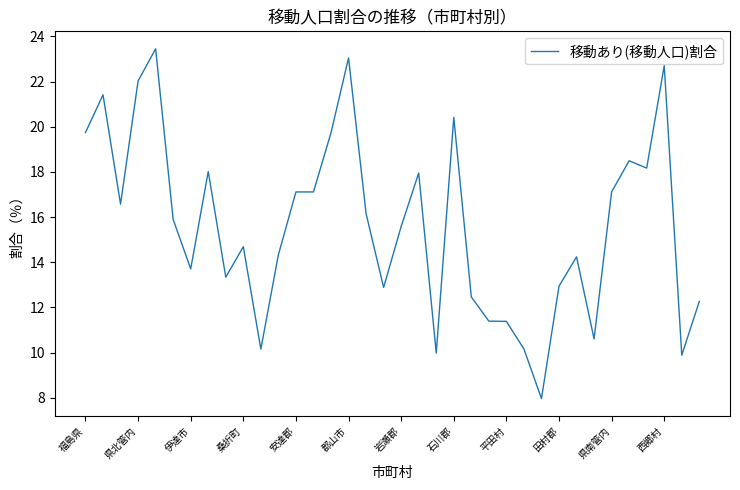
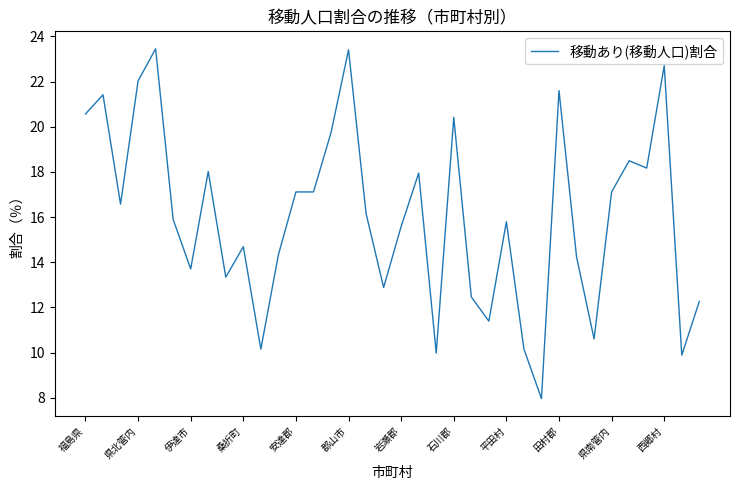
  {
-   "福島県": 19.7,
+   "福島県": 20.6,
    "県北管内": 22.0,
    "伊達市": 13.7,
    "桑折町": 14.7,
    "安達郡": 17.1,
-   "郡山市": 23.0,
+   "郡山市": 23.4,
    "岩瀬郡": 15.6,
    "石川郡": 20.4,
-   "平田村": 11.4,
-   "田村郡": 12.9,
+   "平田村": 15.8,
+   "田村郡": 21.6,
    "県南管内": 17.1,
    "西郷村": 22.7
  }
